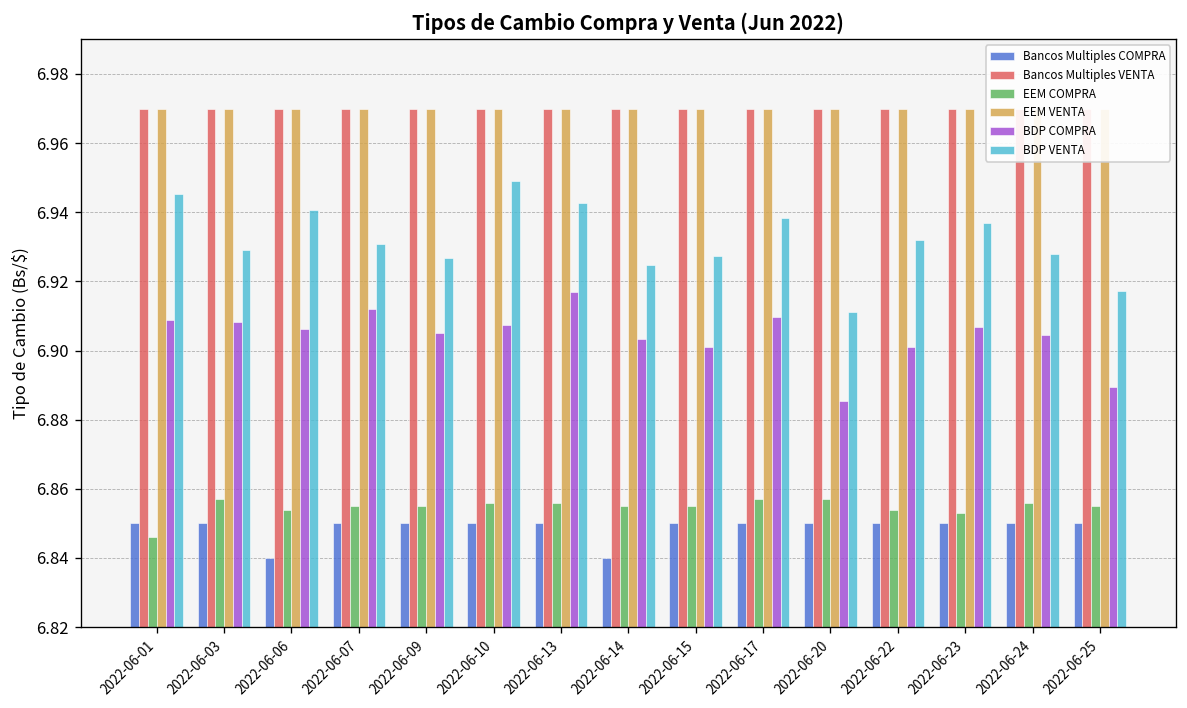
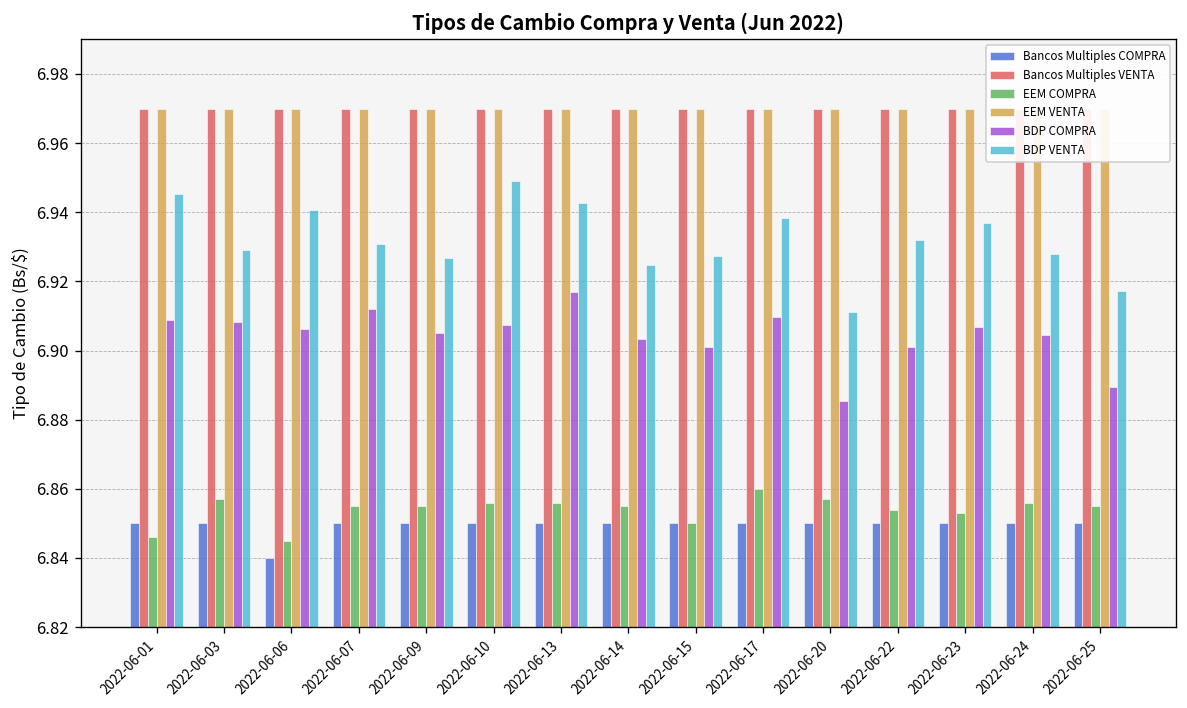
  {
    "Bancos Multiples COMPRA": {
      "2022-06-01": 6.85,
      "2022-06-03": 6.85,
      "2022-06-06": 6.84,
      "2022-06-07": 6.85,
      "2022-06-09": 6.85,
      "2022-06-10": 6.85,
      "2022-06-13": 6.85,
-     "2022-06-14": 6.84,
+     "2022-06-14": 6.85,
      "2022-06-15": 6.85,
      "2022-06-17": 6.85,
      "2022-06-20": 6.85,
      "2022-06-22": 6.85,
      "2022-06-23": 6.85,
      "2022-06-24": 6.85,
      "2022-06-25": 6.85
    },
    "Bancos Multiples VENTA": {
      "2022-06-01": 6.970,
      "2022-06-03": 6.970,
      "2022-06-06": 6.970,
      "2022-06-07": 6.970,
      "2022-06-09": 6.970,
      "2022-06-10": 6.970,
      "2022-06-13": 6.970,
      "2022-06-14": 6.970,
      "2022-06-15": 6.970,
      "2022-06-17": 6.970,
      "2022-06-20": 6.970,
      "2022-06-22": 6.970,
      "2022-06-23": 6.970
    },
    "EEM COMPRA": {
      "2022-06-01": 6.846,
      "2022-06-03": 6.857,
-     "2022-06-06": 6.854,
+     "2022-06-06": 6.845,
      "2022-06-07": 6.855,
      "2022-06-09": 6.855,
      "2022-06-10": 6.856,
      "2022-06-13": 6.856,
      "2022-06-14": 6.855,
-     "2022-06-15": 6.855,
-     "2022-06-17": 6.857,
+     "2022-06-15": 6.850,
+     "2022-06-17": 6.860,
      "2022-06-20": 6.857,
      "2022-06-22": 6.854,
      "2022-06-23": 6.853,
      "2022-06-24": 6.856,
      "2022-06-25": 6.855
    },
    "EEM VENTA": {
      "2022-06-01": 6.970,
      "2022-06-03": 6.970,
      "2022-06-06": 6.970,
      "2022-06-07": 6.970,
      "2022-06-09": 6.970,
      "2022-06-10": 6.970,
      "2022-06-13": 6.970,
      "2022-06-14": 6.970,
      "2022-06-15": 6.970,
      "2022-06-17": 6.970,
      "2022-06-20": 6.970,
      "2022-06-22": 6.970,
      "2022-06-23": 6.970
    },
    "BDP COMPRA": {
      "2022-06-01": 6.909,
      "2022-06-03": 6.908,
      "2022-06-06": 6.906,
      "2022-06-07": 6.912,
      "2022-06-09": 6.905,
      "2022-06-10": 6.907,
      "2022-06-13": 6.917,
      "2022-06-14": 6.903,
      "2022-06-15": 6.901,
      "2022-06-17": 6.910,
      "2022-06-20": 6.885,
      "2022-06-22": 6.901,
      "2022-06-23": 6.907,
      "2022-06-24": 6.905,
      "2022-06-25": 6.890
    },
    "BDP VENTA": {
      "2022-06-01": 6.945,
      "2022-06-03": 6.929,
      "2022-06-06": 6.941,
      "2022-06-07": 6.931,
      "2022-06-09": 6.927,
      "2022-06-10": 6.949,
      "2022-06-13": 6.943,
      "2022-06-14": 6.925,
      "2022-06-15": 6.927,
      "2022-06-17": 6.938,
      "2022-06-20": 6.911,
      "2022-06-22": 6.932,
      "2022-06-23": 6.937,
      "2022-06-24": 6.928,
      "2022-06-25": 6.917
    }
  }
